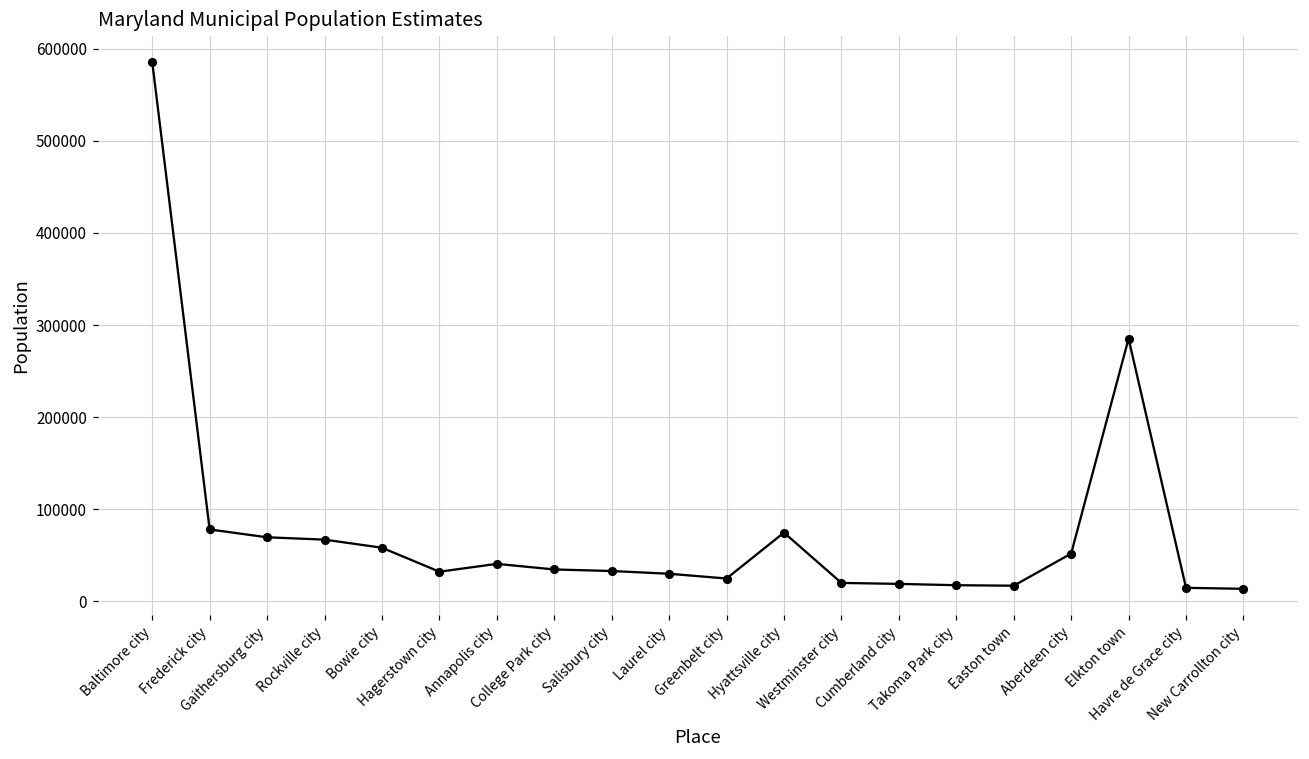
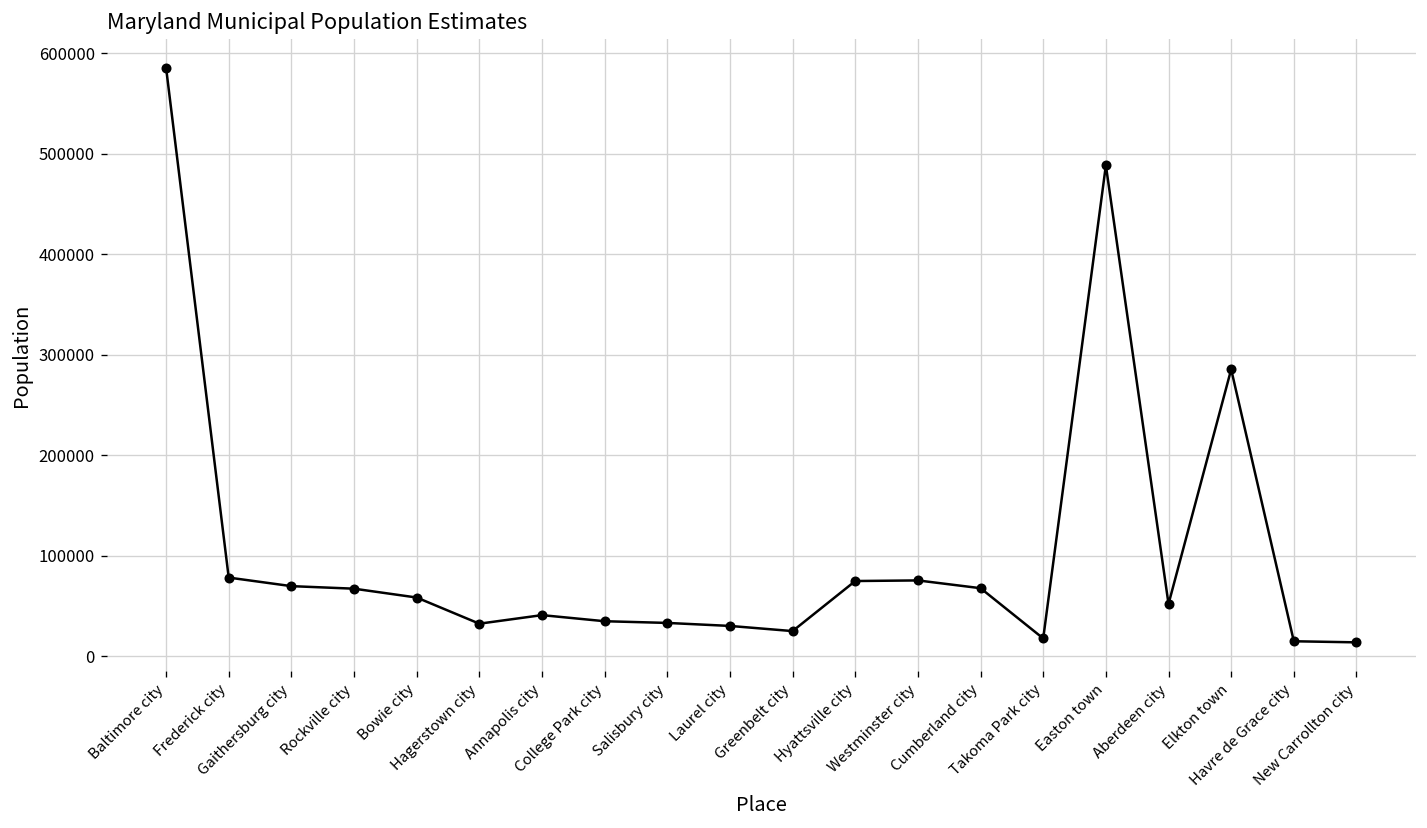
  {
    "Baltimore city": 590000,
    "Frederick city": 80000,
    "Gaithersburg city": 70000,
    "Rockville city": 70000,
    "Bowie city": 60000,
    "Hagerstown city": 30000,
    "Annapolis city": 40000,
    "College Park city": 30000,
    "Salisbury city": 30000,
    "Laurel city": 30000,
    "Greenbelt city": 20000,
    "Hyattsville city": 70000,
-   "Westminster city": 20000,
-   "Cumberland city": 20000,
+   "Westminster city": 80000,
+   "Cumberland city": 70000,
    "Takoma Park city": 20000,
-   "Easton town": 20000,
+   "Easton town": 490000,
    "Aberdeen city": 50000,
    "Elkton town": 290000,
    "Havre de Grace city": 10000,
    "New Carrollton city": 10000
  }
